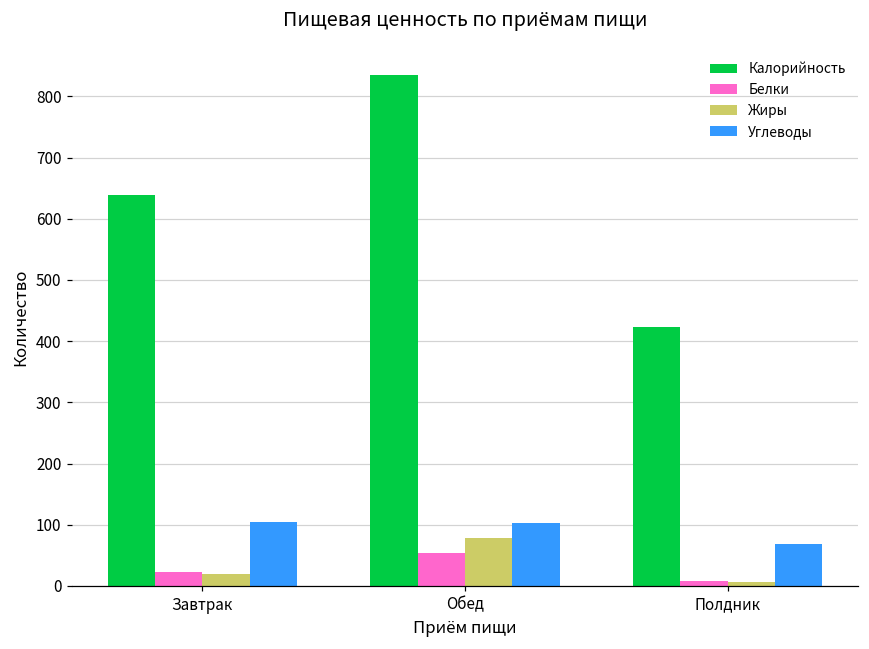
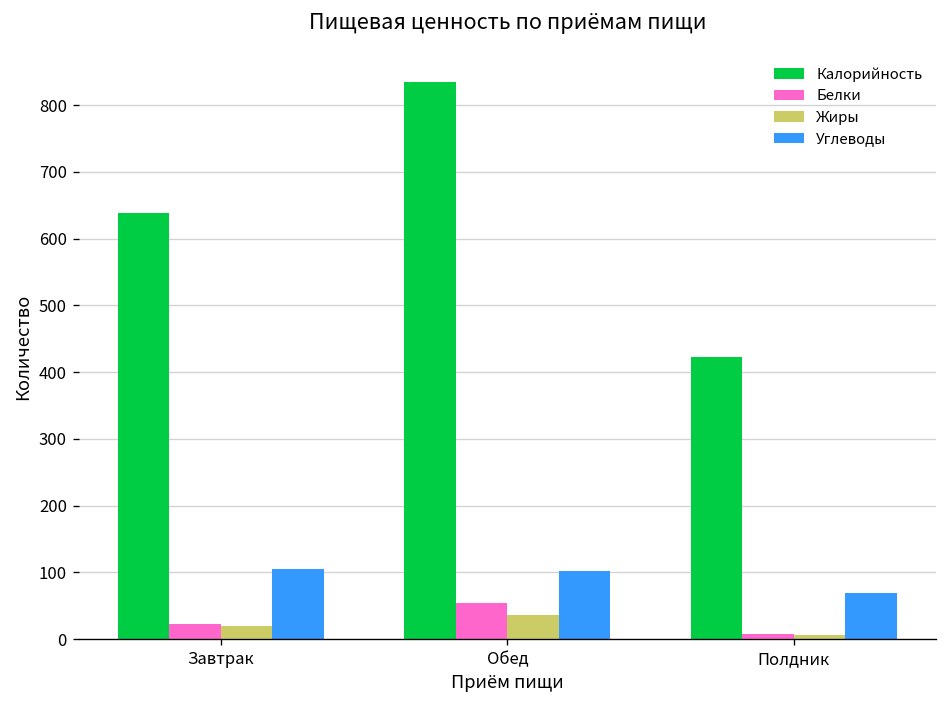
  {
    "Калорийность": {
      "Завтрак": 640,
      "Обед": 840,
      "Полдник": 420
    },
    "Белки": {
      "Завтрак": 20,
      "Обед": 50,
      "Полдник": 10
    },
    "Жиры": {
      "Завтрак": 20,
-     "Обед": 80,
+     "Обед": 40,
      "Полдник": 10
    },
    "Углеводы": {
      "Завтрак": 110,
      "Обед": 100,
      "Полдник": 70
    }
  }
